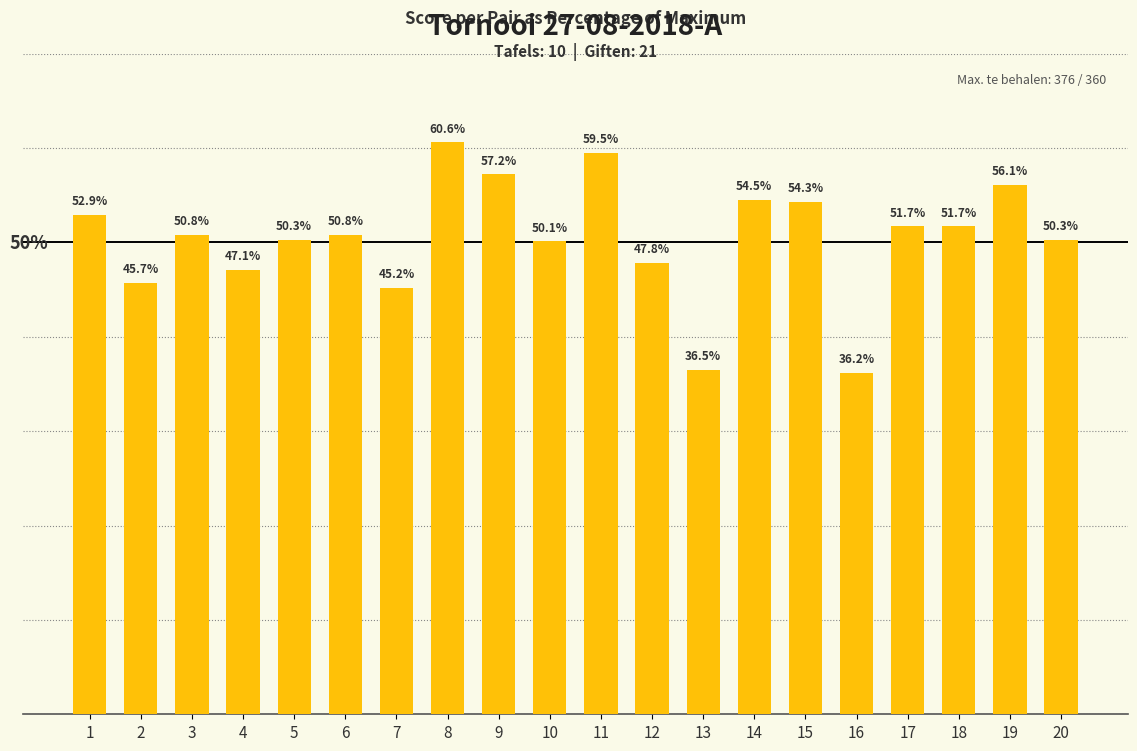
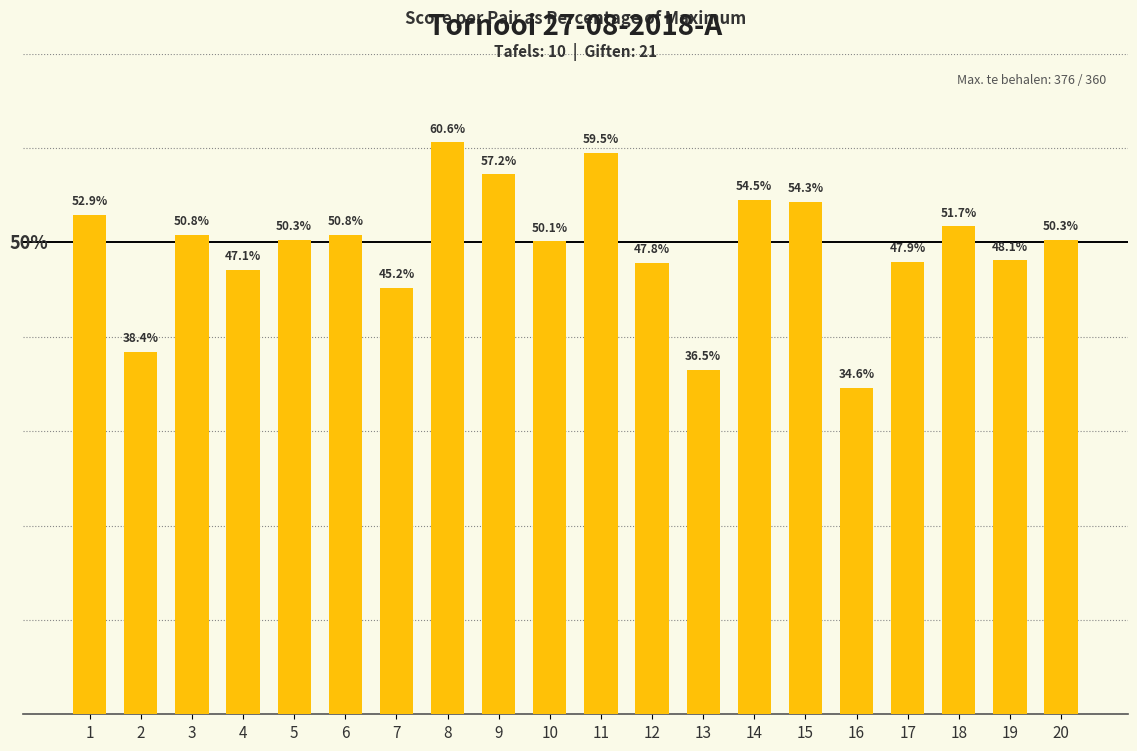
  {
    "1": "52.9%",
-   "2": "45.7%",
+   "2": "38.4%",
    "3": "50.8%",
    "4": "47.1%",
    "5": "50.3%",
    "6": "50.8%",
    "7": "45.2%",
    "8": "60.6%",
    "9": "57.2%",
    "10": "50.1%",
    "11": "59.5%",
    "12": "47.8%",
    "13": "36.5%",
    "14": "54.5%",
    "15": "54.3%",
-   "16": "36.2%",
-   "17": "51.7%",
+   "16": "34.6%",
+   "17": "47.9%",
    "18": "51.7%",
-   "19": "56.1%",
+   "19": "48.1%",
    "20": "50.3%"
  }
